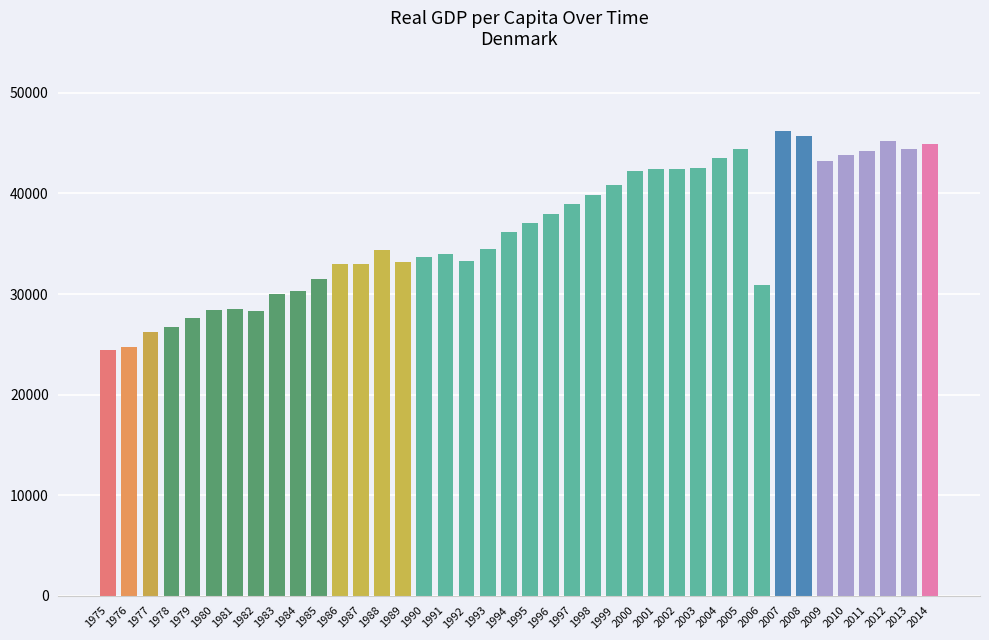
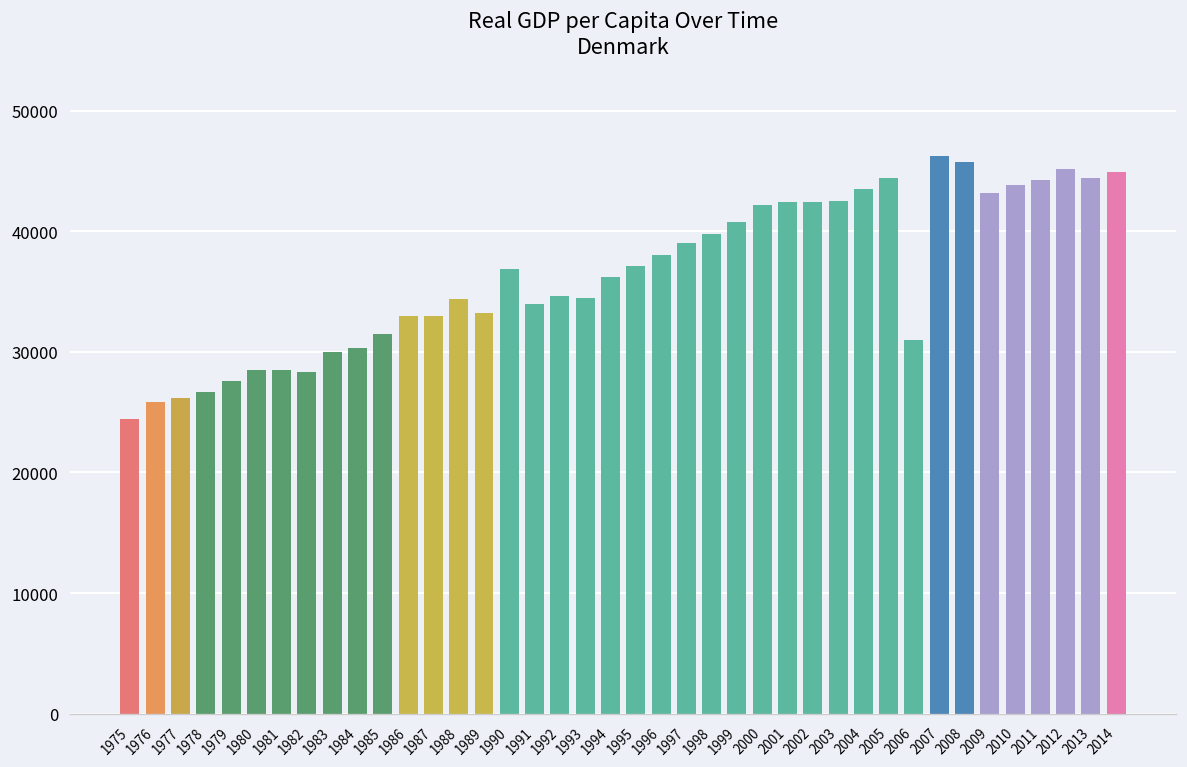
  {
    "1975": 24400,
-   "1976": 24700,
+   "1976": 25800,
    "1977": 26200,
    "1978": 26700,
    "1979": 27600,
    "1980": 28500,
    "1981": 28500,
    "1982": 28300,
    "1983": 30000,
    "1984": 30300,
    "1985": 31500,
    "1986": 33000,
    "1987": 33000,
    "1988": 34400,
    "1989": 33200,
-   "1990": 33700,
+   "1990": 36900,
    "1991": 34000,
-   "1992": 33200,
+   "1992": 34600,
    "1993": 34500,
    "1994": 36200,
    "1995": 37100,
    "1996": 38000,
    "1997": 39000,
    "1998": 39800,
    "1999": 40800,
    "2000": 42200,
    "2001": 42400,
    "2002": 42400,
    "2003": 42500,
    "2004": 43500,
    "2005": 44400,
    "2006": 30900,
    "2007": 46200,
    "2008": 45700,
    "2009": 43200,
    "2010": 43800,
    "2011": 44200,
    "2012": 45200,
    "2013": 44400,
    "2014": 44900
  }
